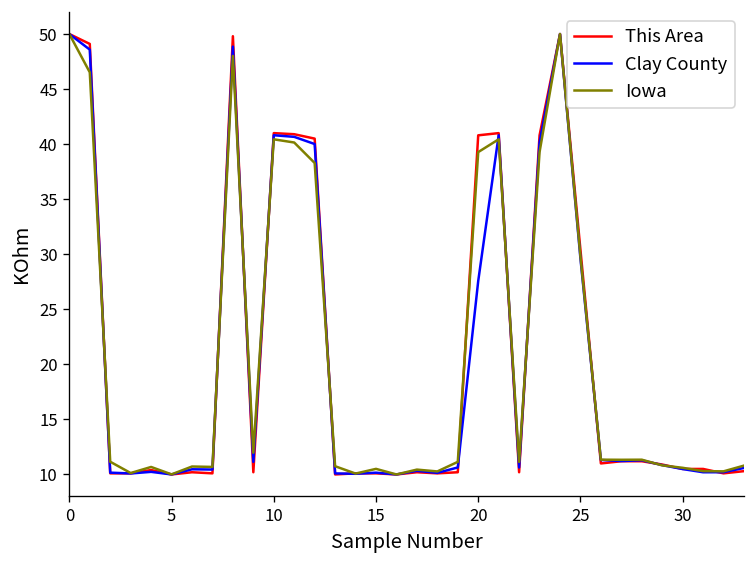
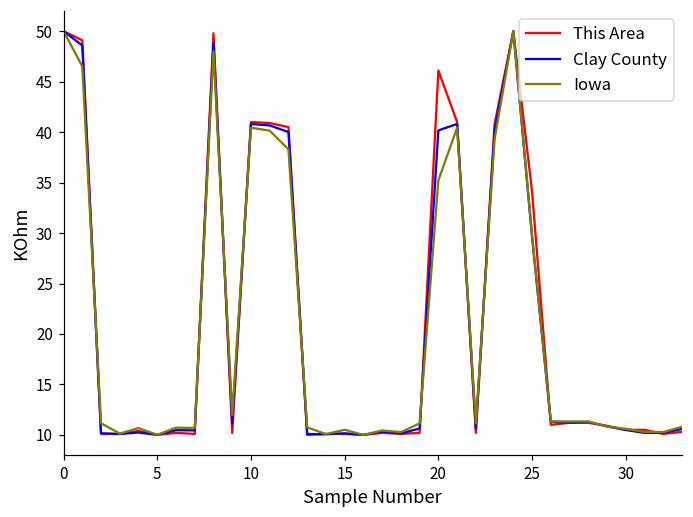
  {
    "This Area": {
-     "20": 41,
-     "25": 30
+     "20": 46,
+     "25": 34
    },
    "Clay County": {
-     "20": 28
+     "20": 40
    },
    "Iowa": {
      "10": 40,
      "15": 11,
-     "20": 39
+     "20": 35
    }
  }
